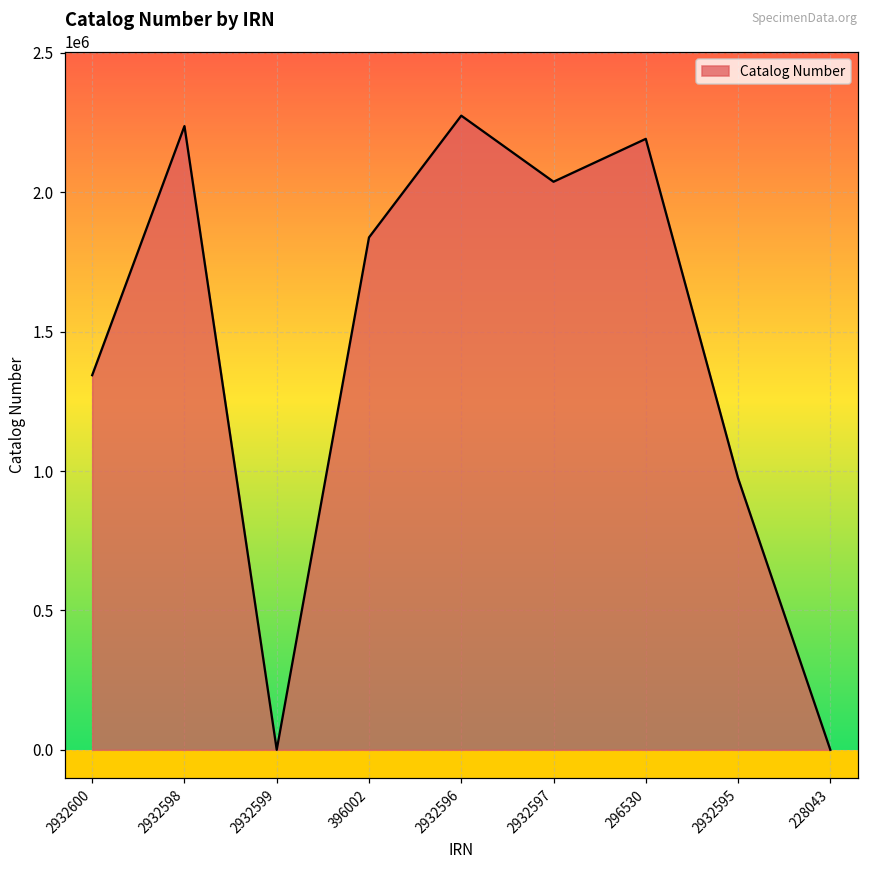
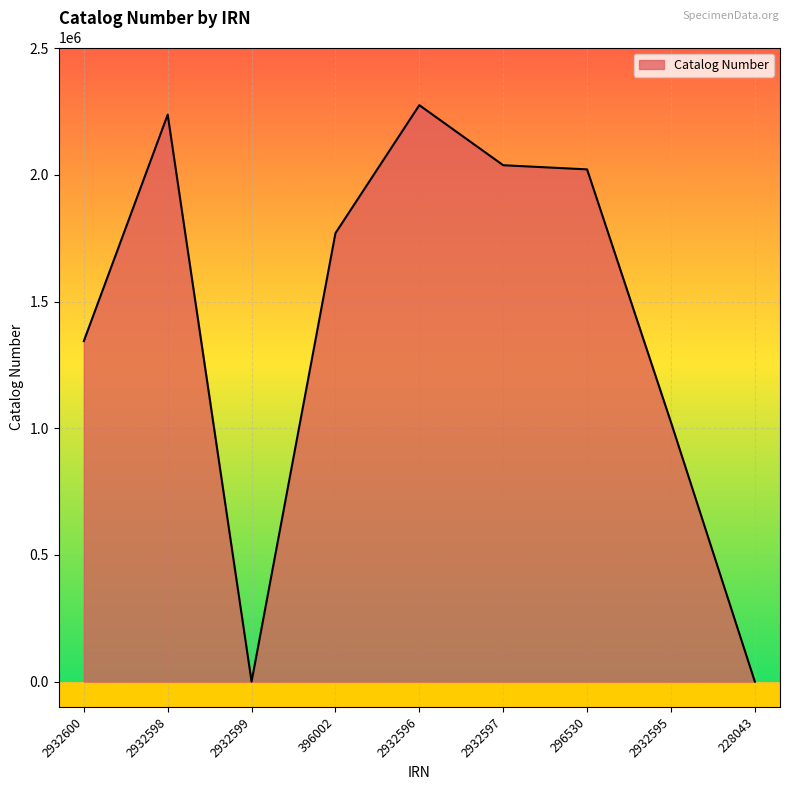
  {
    "2932600": 1340000,
    "2932598": 2240000,
    "2932599": 0,
-   "396002": 1840000,
+   "396002": 1770000,
    "2932596": 2280000,
    "2932597": 2040000,
-   "296530": 2190000,
-   "2932595": 970000,
+   "296530": 2020000,
+   "2932595": 1020000,
    "228043": 0
  }
